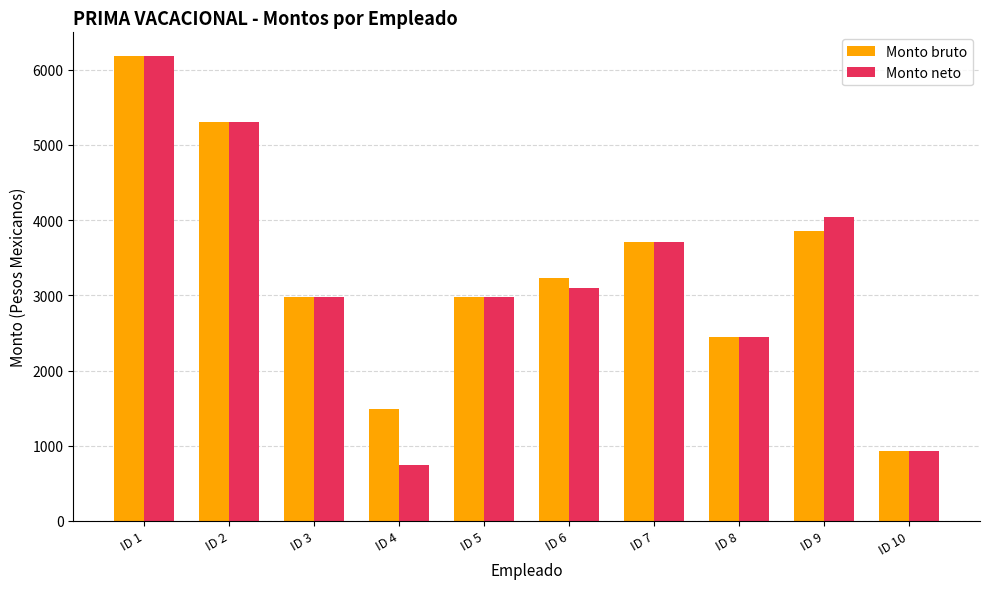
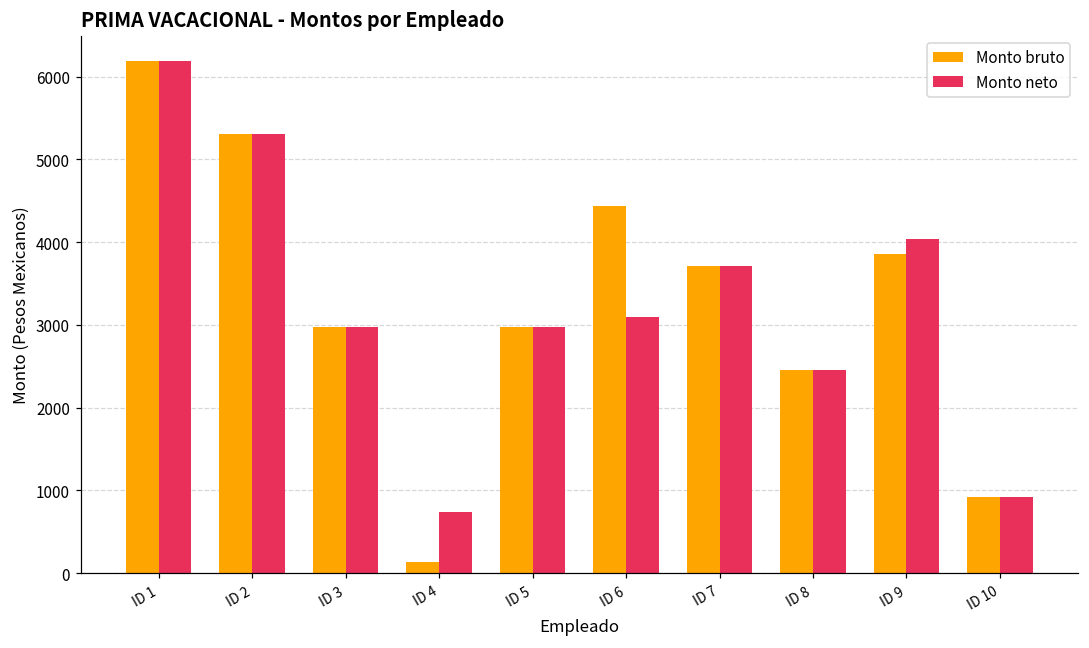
  {
    "Monto bruto": {
      "ID 1": 6200,
      "ID 2": 5300,
      "ID 3": 3000,
-     "ID 4": 1500,
+     "ID 4": 100,
      "ID 5": 3000,
-     "ID 6": 3200,
+     "ID 6": 4400,
      "ID 7": 3700,
      "ID 8": 2500,
      "ID 9": 3900,
      "ID 10": 900
    },
    "Monto neto": {
      "ID 1": 6200,
      "ID 2": 5300,
      "ID 3": 3000,
      "ID 4": 700,
      "ID 5": 3000,
      "ID 6": 3100,
      "ID 7": 3700,
      "ID 8": 2500,
      "ID 9": 4000,
      "ID 10": 900
    }
  }
